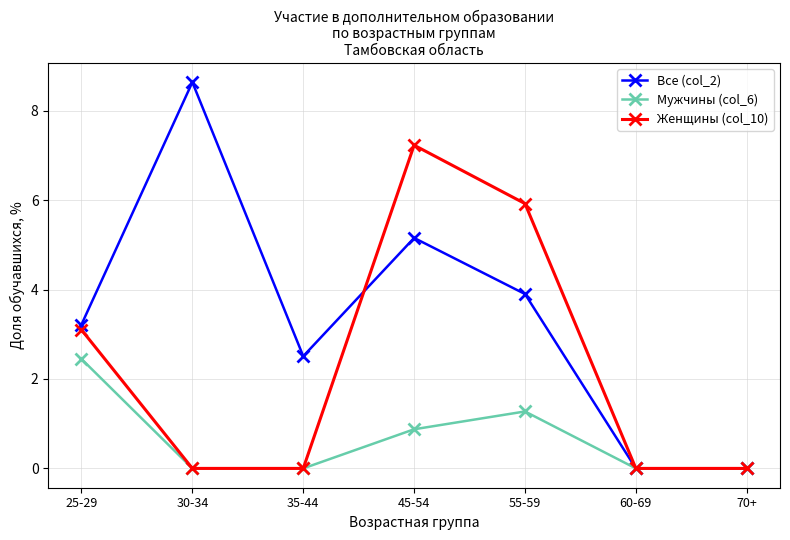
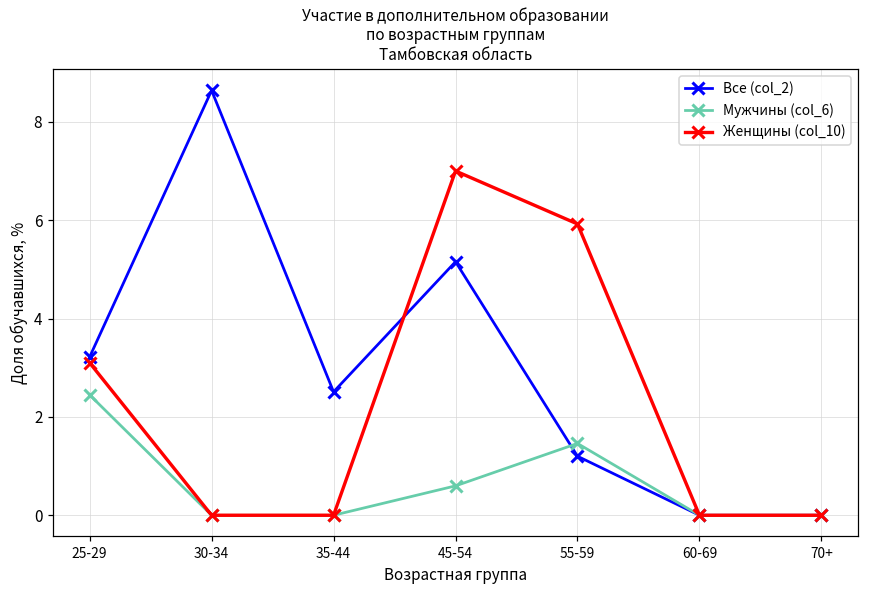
  {
    "Все (col_2)": {
      "25-29": 3.2,
      "30-34": 8.6,
      "35-44": 2.5,
      "45-54": 5.2,
-     "55-59": 3.9
+     "55-59": 1.2
    },
    "Мужчины (col_6)": {
      "25-29": 2.4,
-     "45-54": 0.9,
-     "55-59": 1.3
+     "45-54": 0.6,
+     "55-59": 1.5
    },
    "Женщины (col_10)": {
      "25-29": 3.1,
-     "45-54": 7.2,
+     "45-54": 7.0,
      "55-59": 5.9
    }
  }
